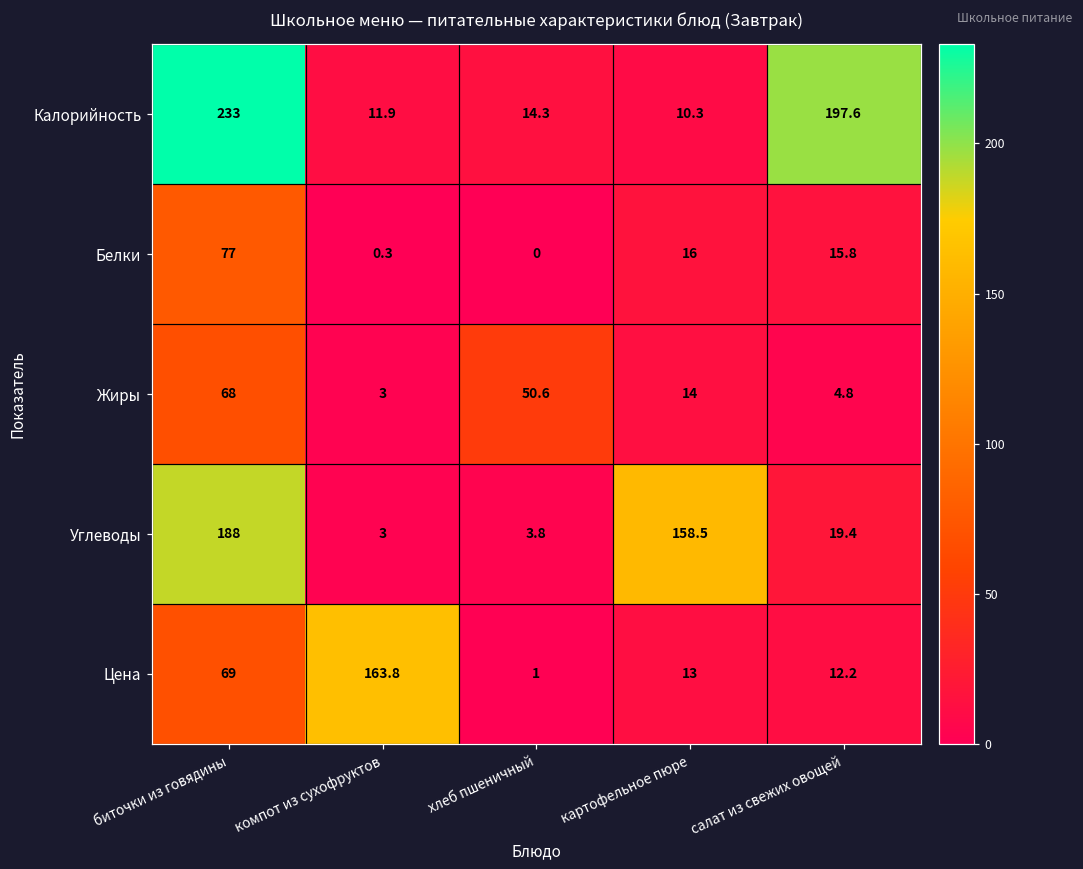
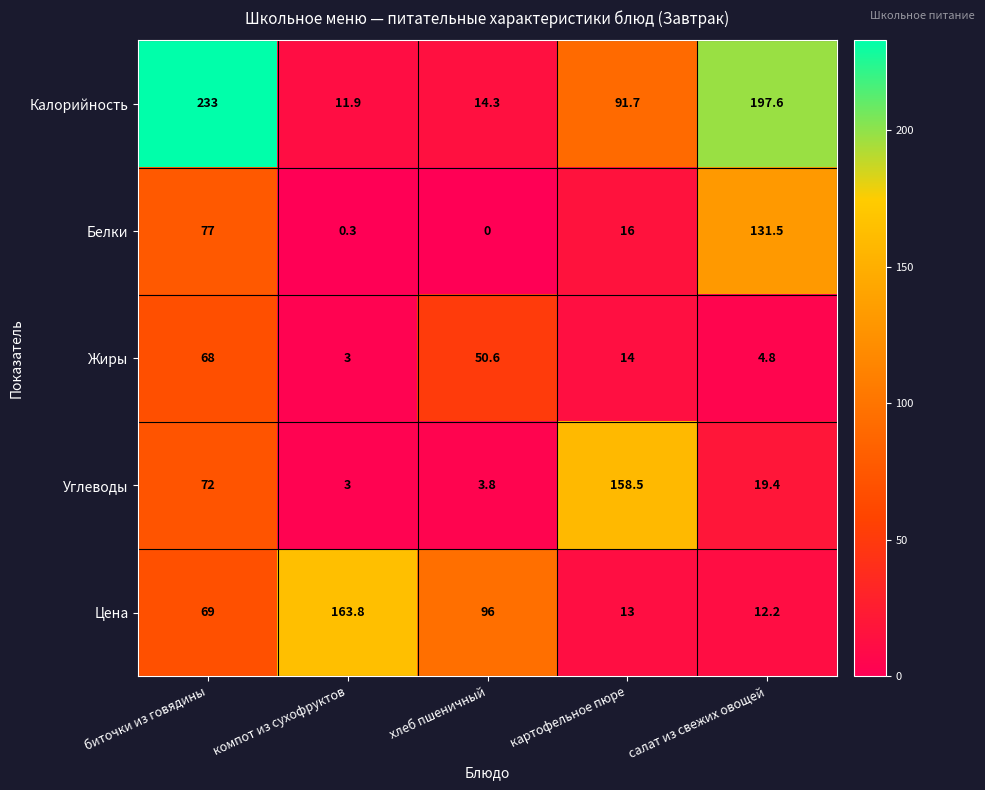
  {
    "Калорийность": {
      "биточки из говядины": 233,
      "компот из сухофруктов": 11.9,
      "хлеб пшеничный": 14.3,
-     "картофельное пюре": 10.3,
+     "картофельное пюре": 91.7,
      "салат из свежих овощей": 197.6
    },
    "Белки": {
      "биточки из говядины": 77,
      "компот из сухофруктов": 0.3,
      "хлеб пшеничный": 0,
      "картофельное пюре": 16,
-     "салат из свежих овощей": 15.8
+     "салат из свежих овощей": 131.5
    },
    "Жиры": {
      "биточки из говядины": 68,
      "компот из сухофруктов": 3,
      "хлеб пшеничный": 50.6,
      "картофельное пюре": 14,
      "салат из свежих овощей": 4.8
    },
    "Углеводы": {
-     "биточки из говядины": 188,
+     "биточки из говядины": 72,
      "компот из сухофруктов": 3,
      "хлеб пшеничный": 3.8,
      "картофельное пюре": 158.5,
      "салат из свежих овощей": 19.4
    },
    "Цена": {
      "биточки из говядины": 69,
      "компот из сухофруктов": 163.8,
-     "хлеб пшеничный": 1,
+     "хлеб пшеничный": 96,
      "картофельное пюре": 13,
      "салат из свежих овощей": 12.2
    }
  }
